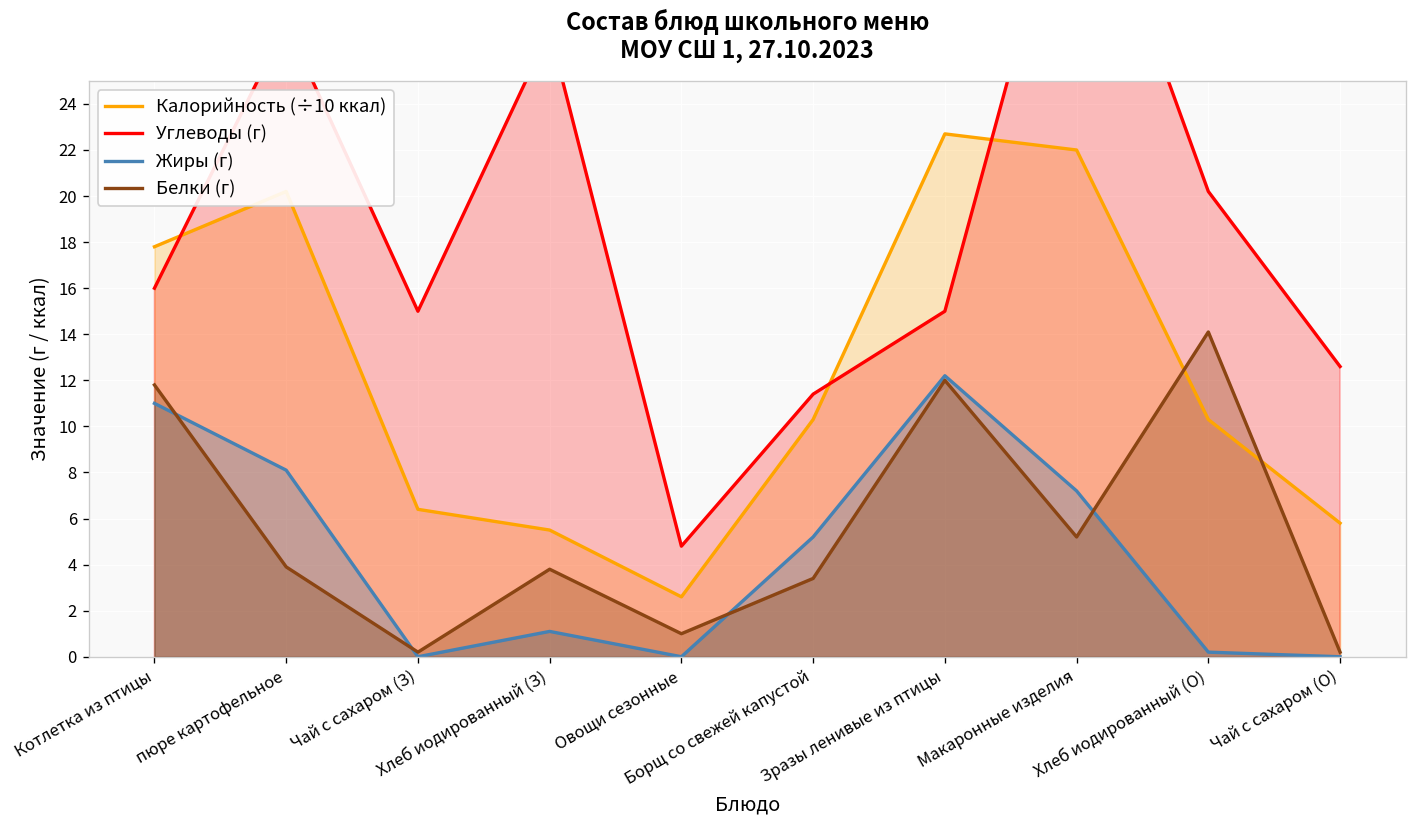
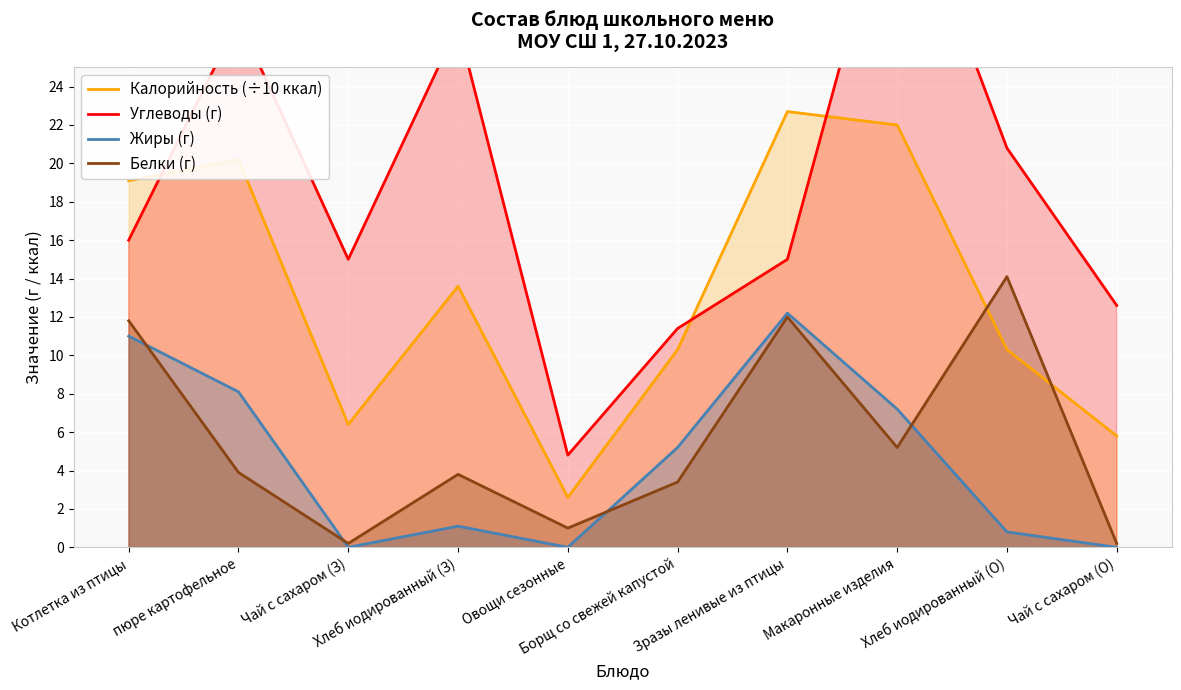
  {
    "Калорийность (÷10 ккал)": {
-     "Котлетка из птицы": 17.8,
+     "Котлетка из птицы": 19.1,
      "Чай с сахаром (З)": 6.4,
-     "Хлеб иодированный (З)": 5.5,
+     "Хлеб иодированный (З)": 13.6,
      "Овощи сезонные": 2.6,
      "Борщ со свежей капустой": 10.3,
      "Зразы ленивые из птицы": 22.7,
      "Макаронные изделия": 22.0,
      "Хлеб иодированный (О)": 10.3,
      "Чай с сахаром (О)": 5.8
    },
    "Углеводы (г)": {
      "Котлетка из птицы": 16.0,
      "Чай с сахаром (З)": 15.0,
      "Овощи сезонные": 4.8,
      "Борщ со свежей капустой": 11.4,
      "Зразы ленивые из птицы": 15.0,
-     "Хлеб иодированный (О)": 20.2,
+     "Хлеб иодированный (О)": 20.8,
      "Чай с сахаром (О)": 12.6
    },
    "Жиры (г)": {
      "Котлетка из птицы": 11.0,
      "пюре картофельное": 8.1,
      "Чай с сахаром (З)": 0.0,
      "Хлеб иодированный (З)": 1.1,
      "Овощи сезонные": 0.0,
      "Борщ со свежей капустой": 5.2,
      "Зразы ленивые из птицы": 12.2,
      "Макаронные изделия": 7.2,
-     "Хлеб иодированный (О)": 0.2,
+     "Хлеб иодированный (О)": 0.8,
      "Чай с сахаром (О)": 0.0
    },
    "Белки (г)": {
      "Котлетка из птицы": 11.8,
      "пюре картофельное": 3.9,
      "Чай с сахаром (З)": 0.2,
      "Хлеб иодированный (З)": 3.8,
      "Овощи сезонные": 1.0,
      "Борщ со свежей капустой": 3.4,
      "Зразы ленивые из птицы": 12.0,
      "Макаронные изделия": 5.2,
      "Хлеб иодированный (О)": 14.1,
      "Чай с сахаром (О)": 0.2
    }
  }
